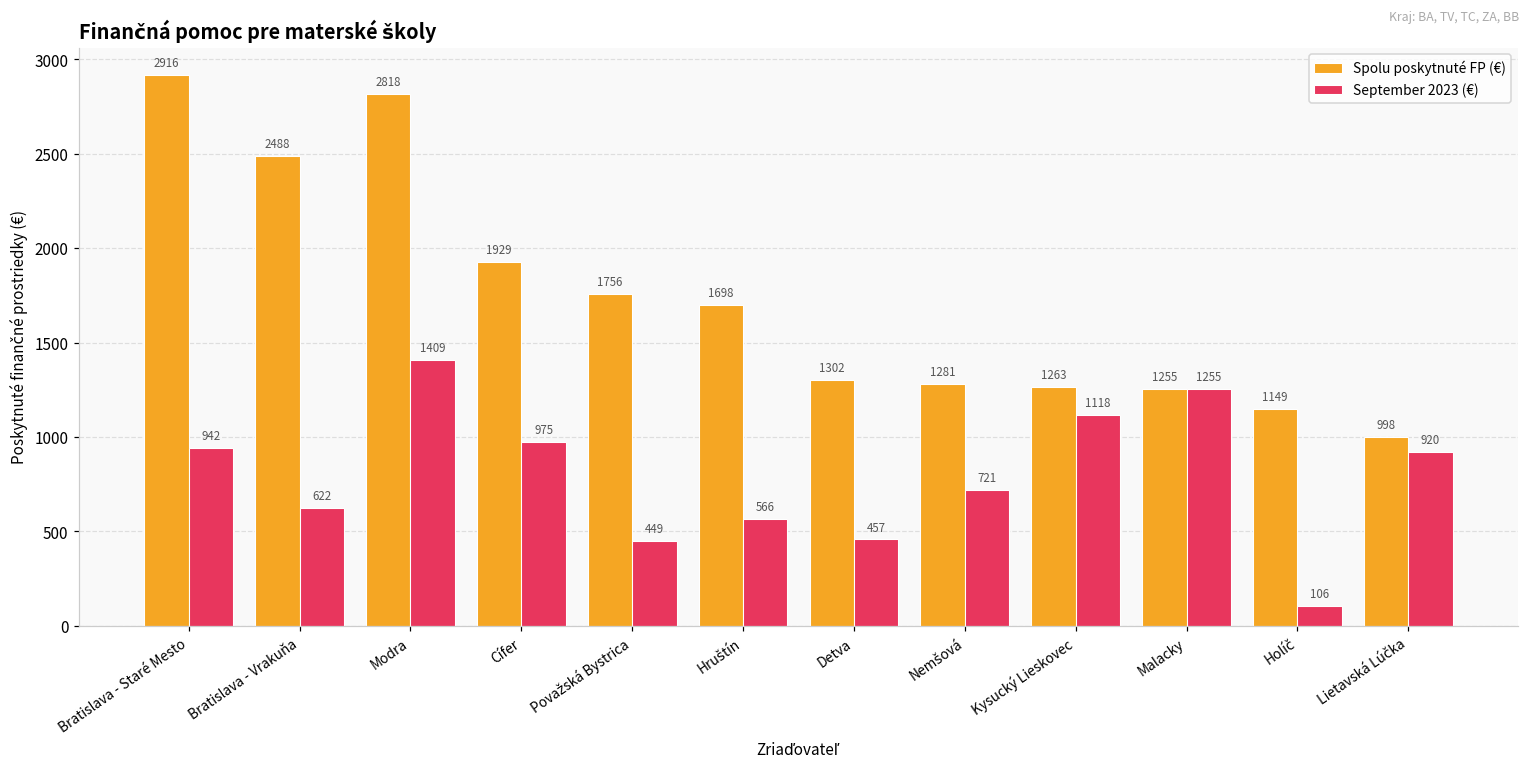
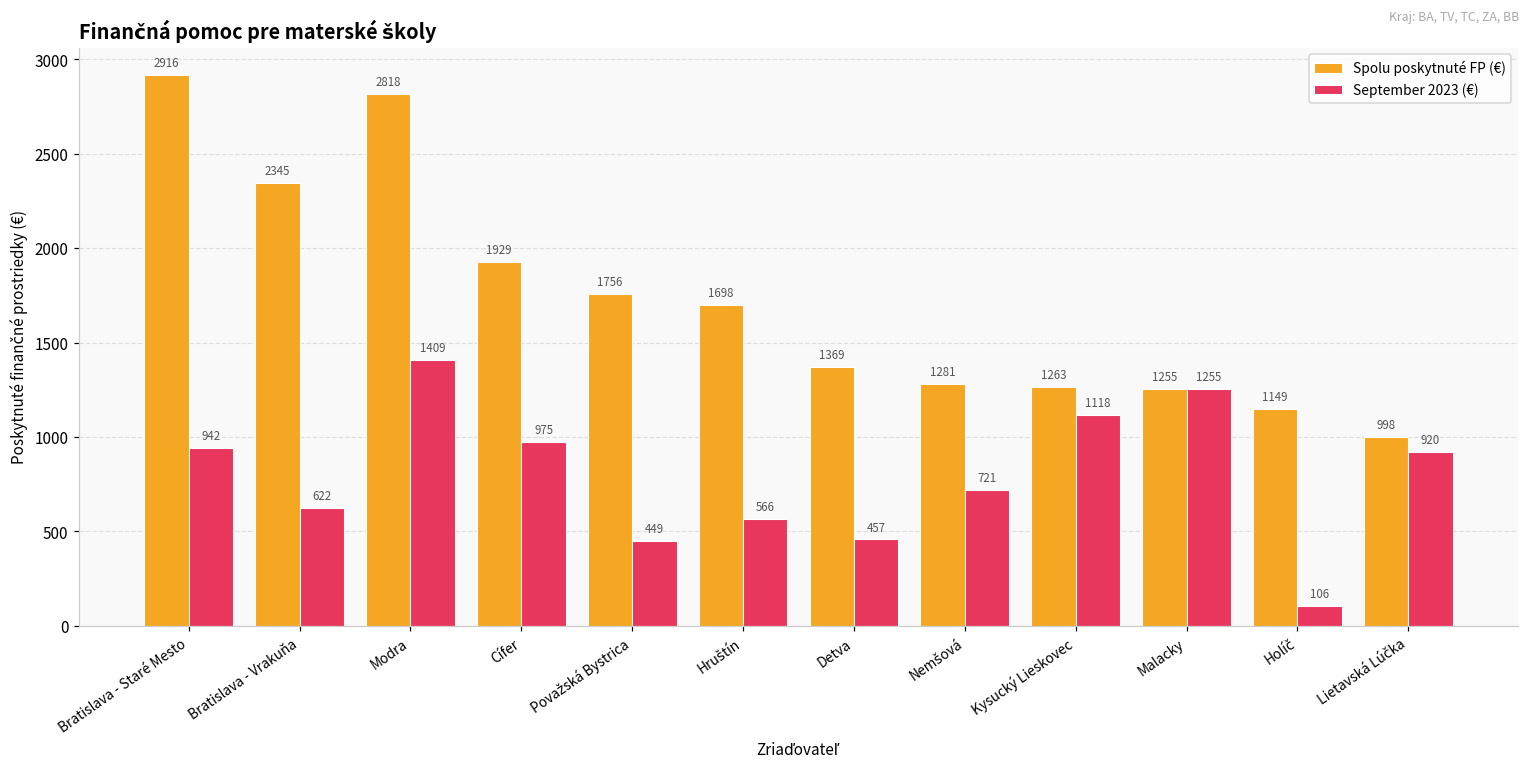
  {
    "Spolu poskytnuté FP (€)": {
      "Bratislava - Staré Mesto": 2916,
-     "Bratislava - Vrakuňa": 2488,
+     "Bratislava - Vrakuňa": 2345,
      "Modra": 2818,
      "Cífer": 1929,
      "Považská Bystrica": 1756,
      "Hruštín": 1698,
-     "Detva": 1302,
+     "Detva": 1369,
      "Nemšová": 1281,
      "Kysucký Lieskovec": 1263,
      "Malacky": 1255,
      "Holíč": 1149,
      "Lietavská Lúčka": 998
    },
    "September 2023 (€)": {
      "Bratislava - Staré Mesto": 942,
      "Bratislava - Vrakuňa": 622,
      "Modra": 1409,
      "Cífer": 975,
      "Považská Bystrica": 449,
      "Hruštín": 566,
      "Detva": 457,
      "Nemšová": 721,
      "Kysucký Lieskovec": 1118,
      "Malacky": 1255,
      "Holíč": 106,
      "Lietavská Lúčka": 920
    }
  }
